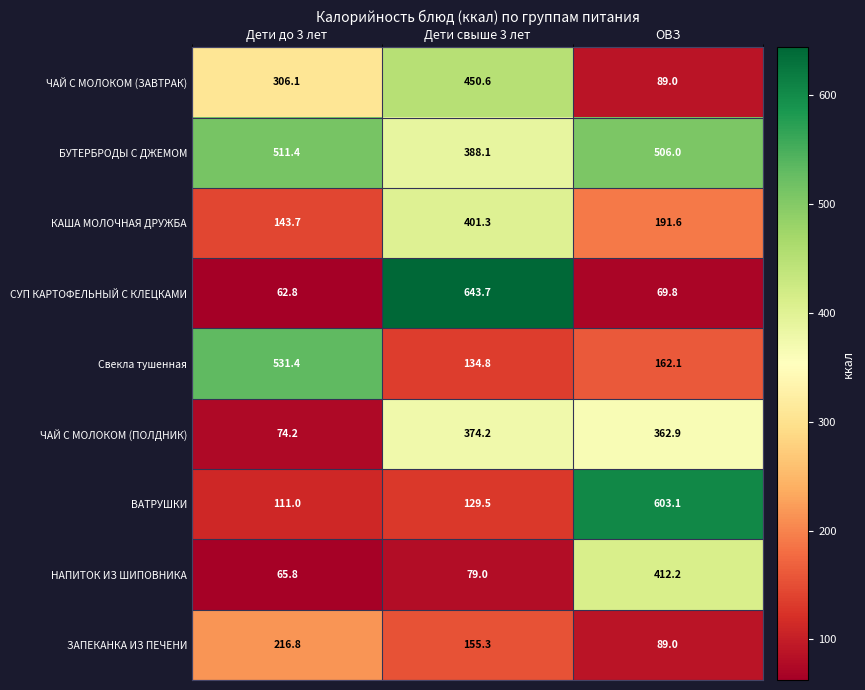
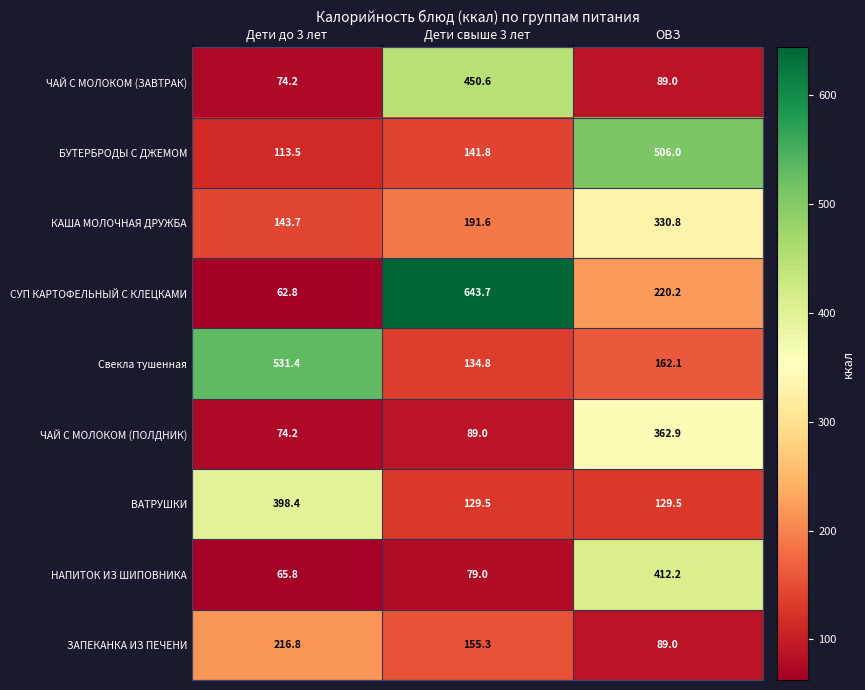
  {
    "ЧАЙ С МОЛОКОМ (ЗАВТРАК)": {
-     "Дети до 3 лет": 306.1,
+     "Дети до 3 лет": 74.2,
      "Дети свыше 3 лет": 450.6,
      "ОВЗ": 89.0
    },
    "БУТЕРБРОДЫ С ДЖЕМОМ": {
-     "Дети до 3 лет": 511.4,
-     "Дети свыше 3 лет": 388.1,
+     "Дети до 3 лет": 113.5,
+     "Дети свыше 3 лет": 141.8,
      "ОВЗ": 506.0
    },
    "КАША МОЛОЧНАЯ ДРУЖБА": {
      "Дети до 3 лет": 143.7,
-     "Дети свыше 3 лет": 401.3,
-     "ОВЗ": 191.6
+     "Дети свыше 3 лет": 191.6,
+     "ОВЗ": 330.8
    },
    "СУП КАРТОФЕЛЬНЫЙ С КЛЕЦКАМИ": {
      "Дети до 3 лет": 62.8,
      "Дети свыше 3 лет": 643.7,
-     "ОВЗ": 69.8
+     "ОВЗ": 220.2
    },
    "Свекла тушенная": {
      "Дети до 3 лет": 531.4,
      "Дети свыше 3 лет": 134.8,
      "ОВЗ": 162.1
    },
    "ЧАЙ С МОЛОКОМ (ПОЛДНИК)": {
      "Дети до 3 лет": 74.2,
-     "Дети свыше 3 лет": 374.2,
+     "Дети свыше 3 лет": 89.0,
      "ОВЗ": 362.9
    },
    "ВАТРУШКИ": {
-     "Дети до 3 лет": 111.0,
+     "Дети до 3 лет": 398.4,
      "Дети свыше 3 лет": 129.5,
-     "ОВЗ": 603.1
+     "ОВЗ": 129.5
    },
    "НАПИТОК ИЗ ШИПОВНИКА": {
      "Дети до 3 лет": 65.8,
      "Дети свыше 3 лет": 79.0,
      "ОВЗ": 412.2
    },
    "ЗАПЕКАНКА ИЗ ПЕЧЕНИ": {
      "Дети до 3 лет": 216.8,
      "Дети свыше 3 лет": 155.3,
      "ОВЗ": 89.0
    }
  }
